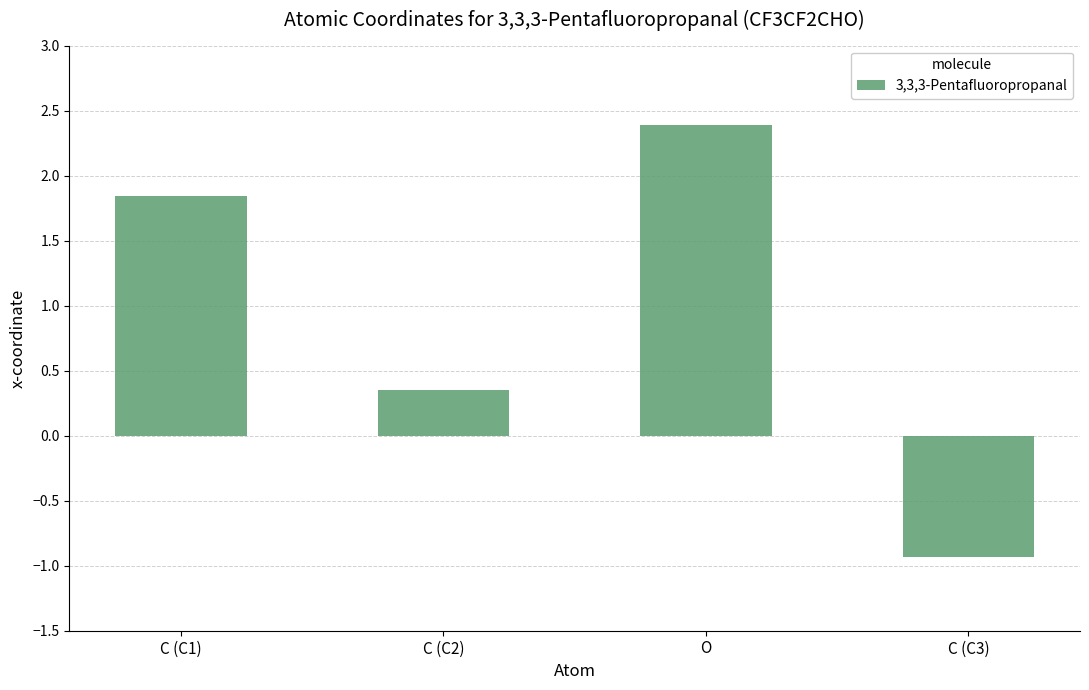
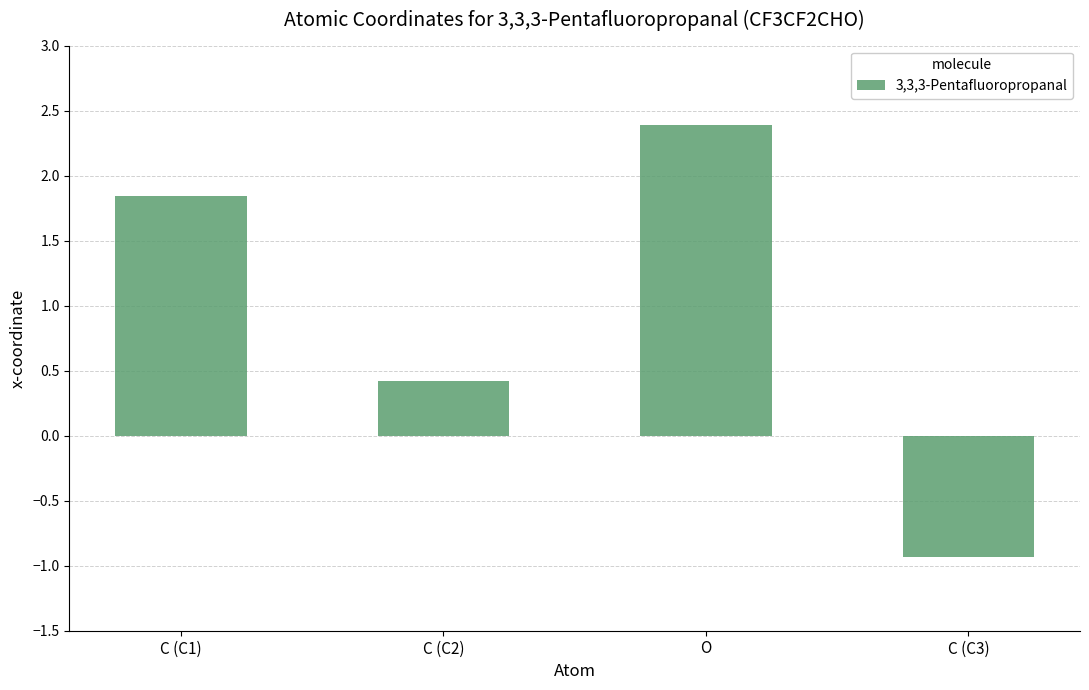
  {
    "C (C1)": 1.85,
-   "C (C2)": 0.35,
+   "C (C2)": 0.42,
    "O": 2.39,
    "C (C3)": -0.93
  }
